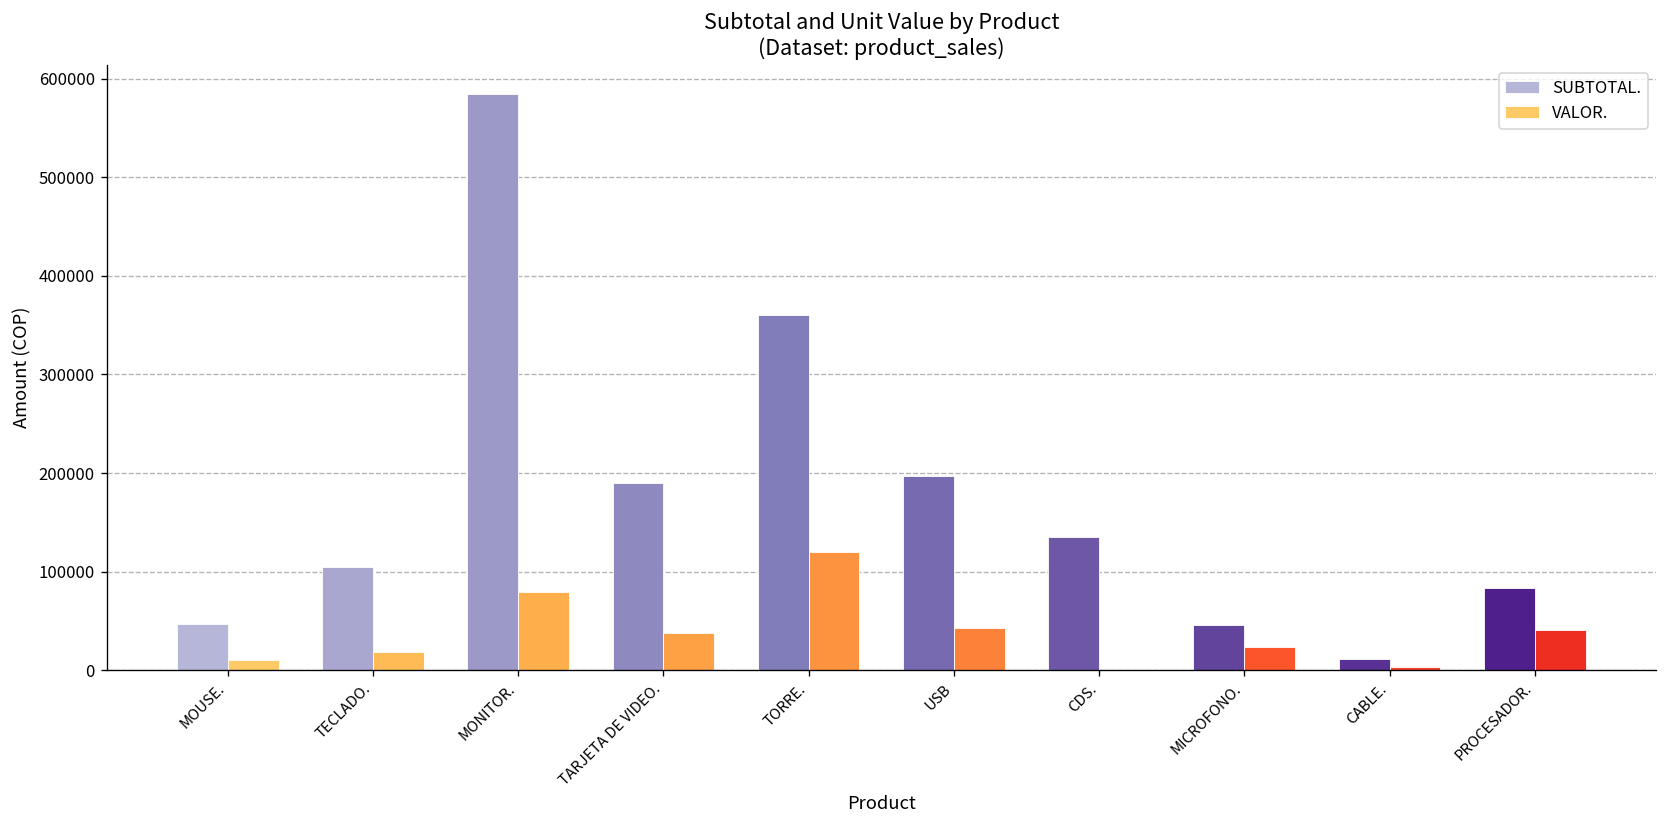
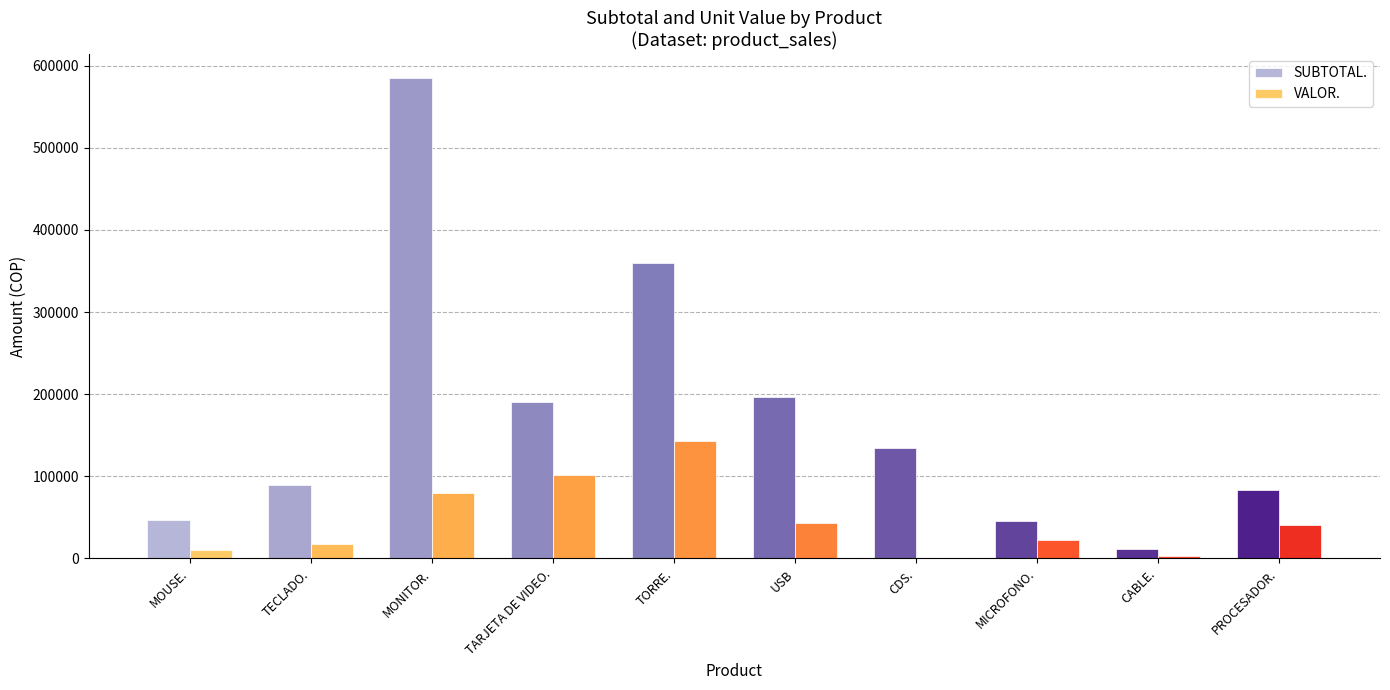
  {
    "SUBTOTAL.": {
      "MOUSE.": 50000,
-     "TECLADO.": 100000,
+     "TECLADO.": 90000,
      "MONITOR.": 590000,
      "TARJETA DE VIDEO.": 190000,
      "TORRE.": 360000,
      "USB": 200000,
      "CDS.": 130000,
      "MICROFONO.": 50000,
      "CABLE.": 10000,
      "PROCESADOR.": 80000
    },
    "VALOR.": {
      "MOUSE.": 10000,
      "TECLADO.": 20000,
      "MONITOR.": 80000,
-     "TARJETA DE VIDEO.": 40000,
-     "TORRE.": 120000,
+     "TARJETA DE VIDEO.": 100000,
+     "TORRE.": 140000,
      "USB": 40000,
      "MICROFONO.": 20000,
      "PROCESADOR.": 40000
    }
  }
